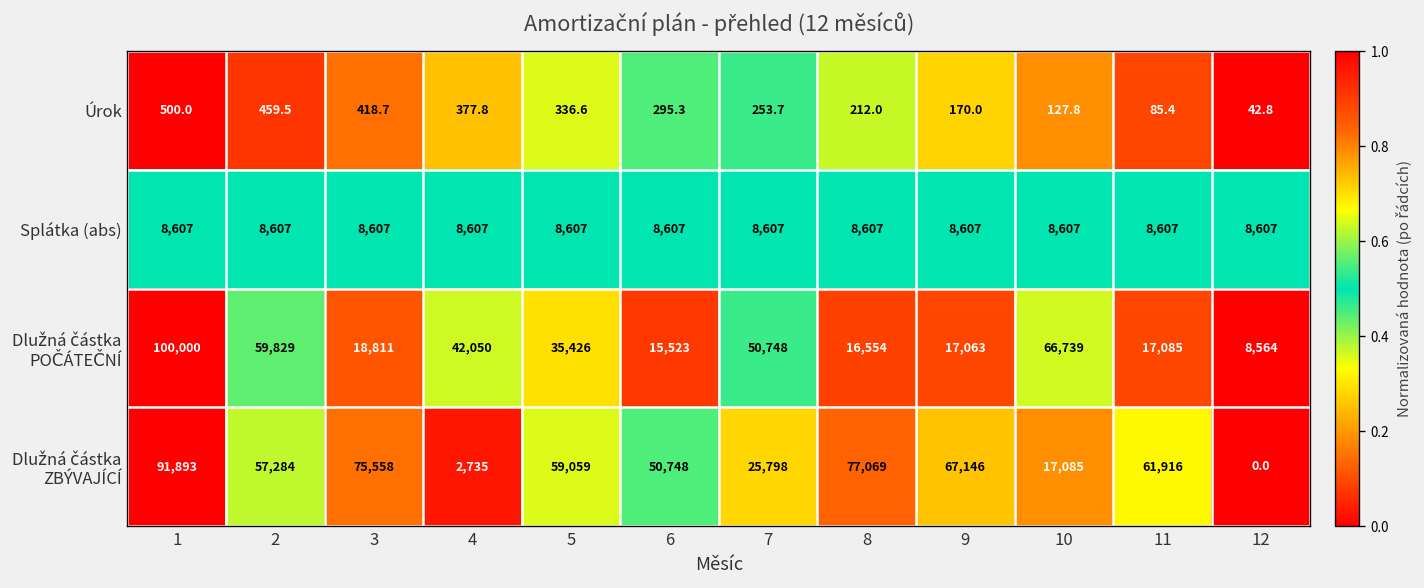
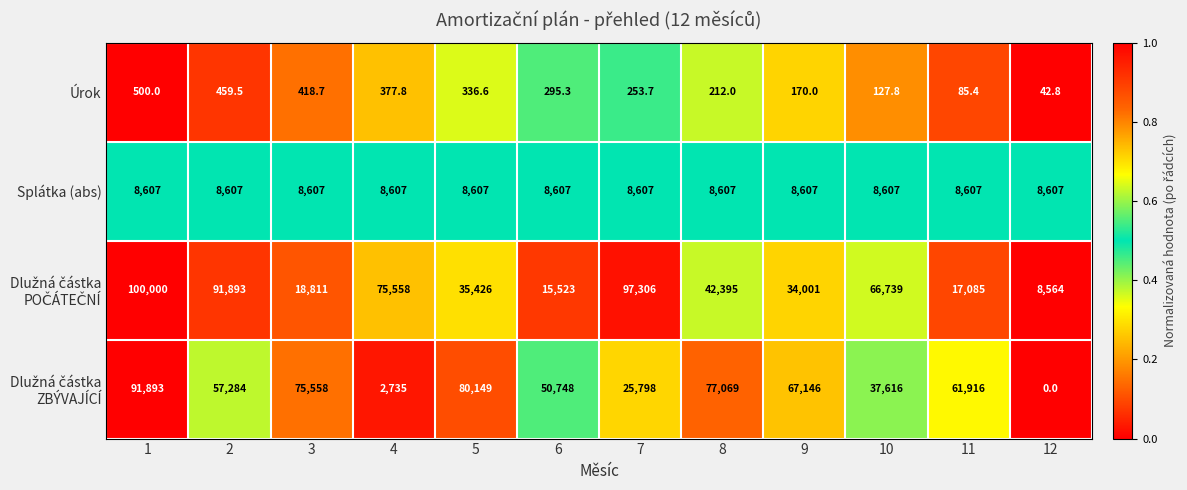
  {
    "Úrok": {
      "1": "500.0",
      "2": "459.5",
      "3": "418.7",
      "4": "377.8",
      "5": "336.6",
      "6": "295.3",
      "7": "253.7",
      "8": "212.0",
      "9": "170.0",
      "10": "127.8",
      "11": "85.4",
      "12": "42.8"
    },
    "Splátka (abs)": {
      "1": "8,607",
      "2": "8,607",
      "3": "8,607",
      "4": "8,607",
      "5": "8,607",
      "6": "8,607",
      "7": "8,607",
      "8": "8,607",
      "9": "8,607",
      "10": "8,607",
      "11": "8,607",
      "12": "8,607"
    },
    "Dlužná částka POČÁTEČNÍ": {
      "1": "100,000",
-     "2": "59,829",
+     "2": "91,893",
      "3": "18,811",
-     "4": "42,050",
+     "4": "75,558",
      "5": "35,426",
      "6": "15,523",
-     "7": "50,748",
-     "8": "16,554",
-     "9": "17,063",
+     "7": "97,306",
+     "8": "42,395",
+     "9": "34,001",
      "10": "66,739",
      "11": "17,085",
      "12": "8,564"
    },
    "Dlužná částka ZBÝVAJÍCÍ": {
      "1": "91,893",
      "2": "57,284",
      "3": "75,558",
      "4": "2,735",
-     "5": "59,059",
+     "5": "80,149",
      "6": "50,748",
      "7": "25,798",
      "8": "77,069",
      "9": "67,146",
-     "10": "17,085",
+     "10": "37,616",
      "11": "61,916",
      "12": "0.0"
    }
  }
